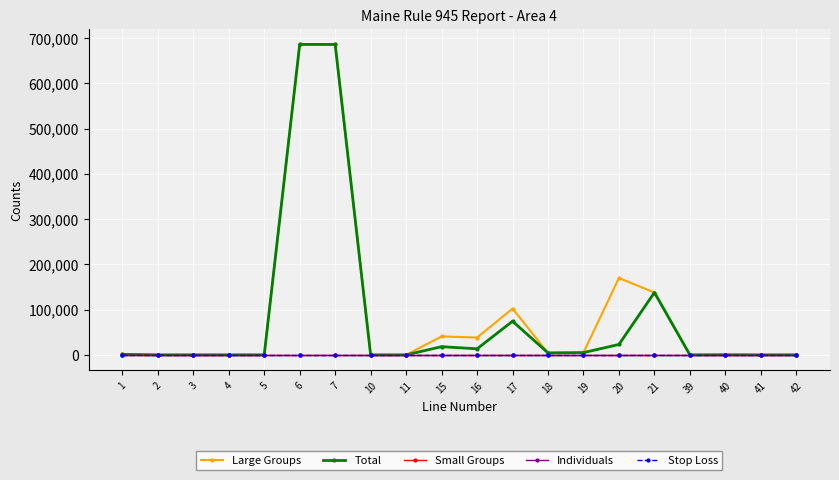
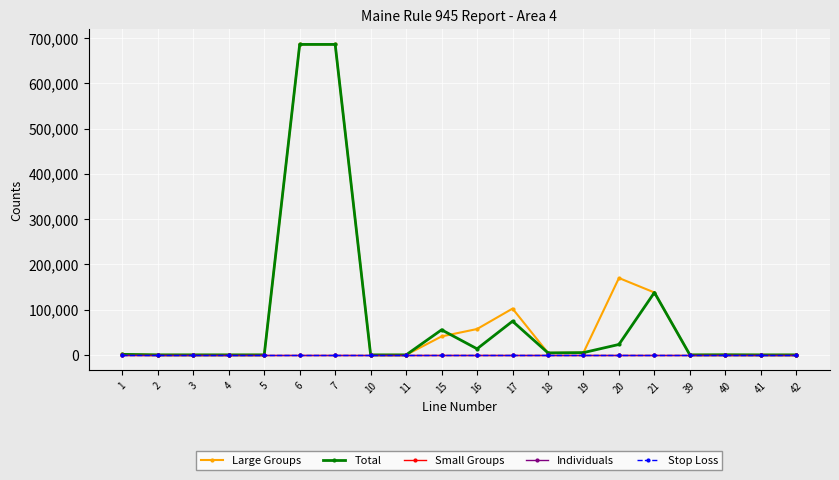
  {
    "Large Groups": {
      "15": "40,000",
-     "16": "40,000",
+     "16": "60,000",
      "17": "100,000",
      "20": "170,000"
    },
    "Total": {
-     "15": "20,000",
+     "15": "60,000",
      "16": "10,000",
      "17": "70,000",
      "20": "20,000"
    },
    "Stop Loss": {
      "6": "0",
      "7": "0",
      "15": "0",
      "16": "0",
      "17": "0",
      "20": "0",
      "21": "0"
    }
  }
